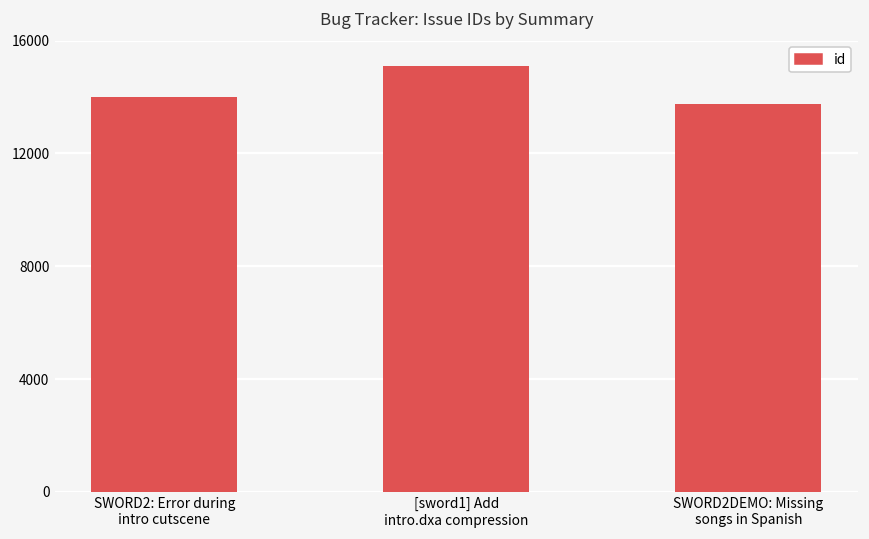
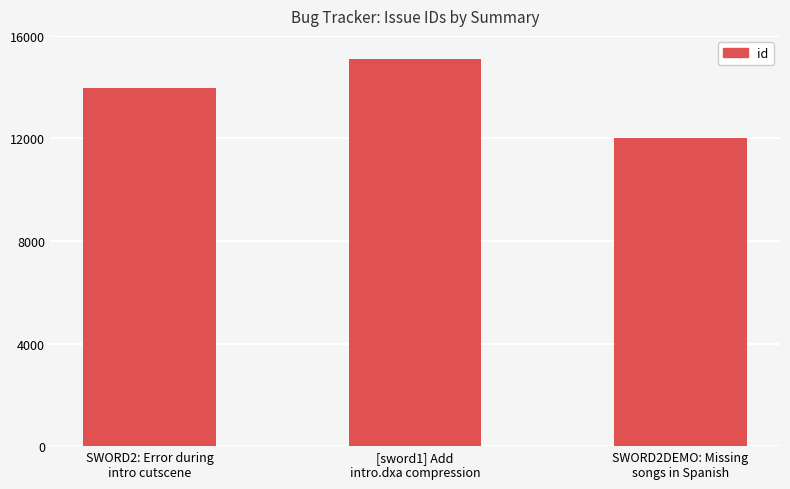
  {
    "SWORD2: Error during intro cutscene": 14000,
    "[sword1] Add intro.dxa compression": 15100,
-   "SWORD2DEMO: Missing songs in Spanish": 13800
+   "SWORD2DEMO: Missing songs in Spanish": 12000
  }
